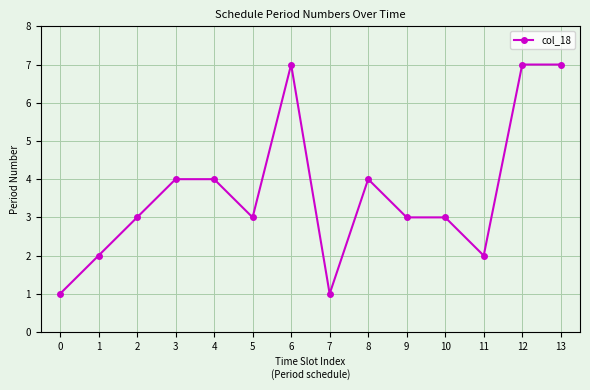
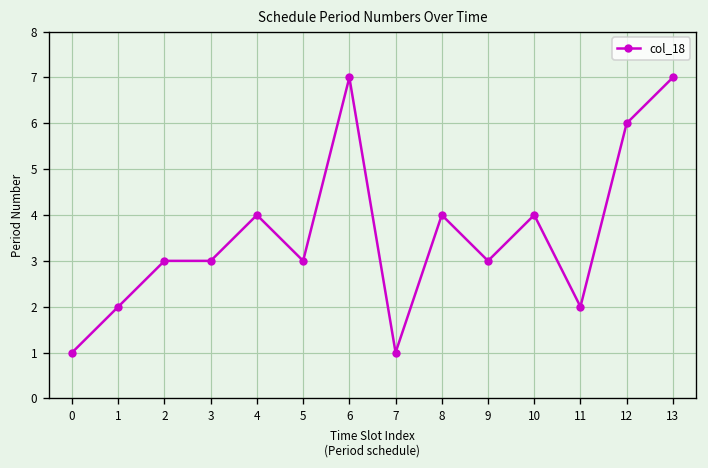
  {
    "0": 1,
    "1": 2,
    "2": 3,
-   "3": 4,
+   "3": 3,
    "4": 4,
    "5": 3,
    "6": 7,
    "7": 1,
    "8": 4,
    "9": 3,
-   "10": 3,
+   "10": 4,
    "11": 2,
-   "12": 7,
+   "12": 6,
    "13": 7
  }
